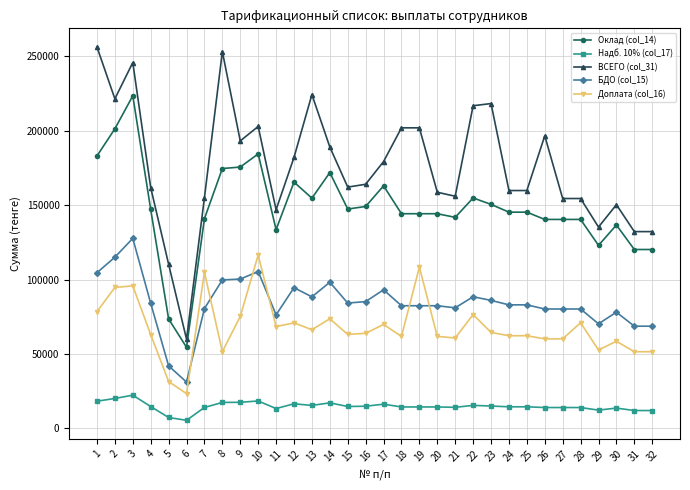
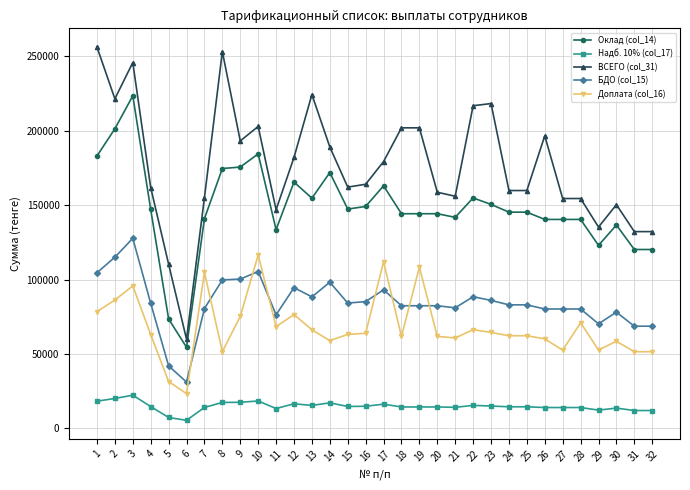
  {
    "Доплата (col_16)": {
      "1": 78000,
-     "2": 95000,
+     "2": 86000,
      "3": 96000,
      "4": 63000,
      "5": 32000,
      "6": 23000,
      "7": 105000,
      "8": 52000,
      "9": 75000,
      "10": 116000,
      "11": 68000,
-     "12": 71000,
+     "12": 76000,
      "13": 66000,
-     "14": 74000,
+     "14": 59000,
      "15": 63000,
      "16": 64000,
-     "17": 70000,
+     "17": 112000,
      "18": 62000,
      "19": 108000,
      "20": 62000,
      "21": 61000,
-     "22": 76000,
+     "22": 66000,
      "23": 65000,
      "24": 62000,
      "25": 62000,
      "26": 60000,
-     "27": 60000,
+     "27": 53000,
      "28": 71000,
      "29": 53000,
      "30": 59000,
      "31": 52000,
      "32": 52000
    }
  }
